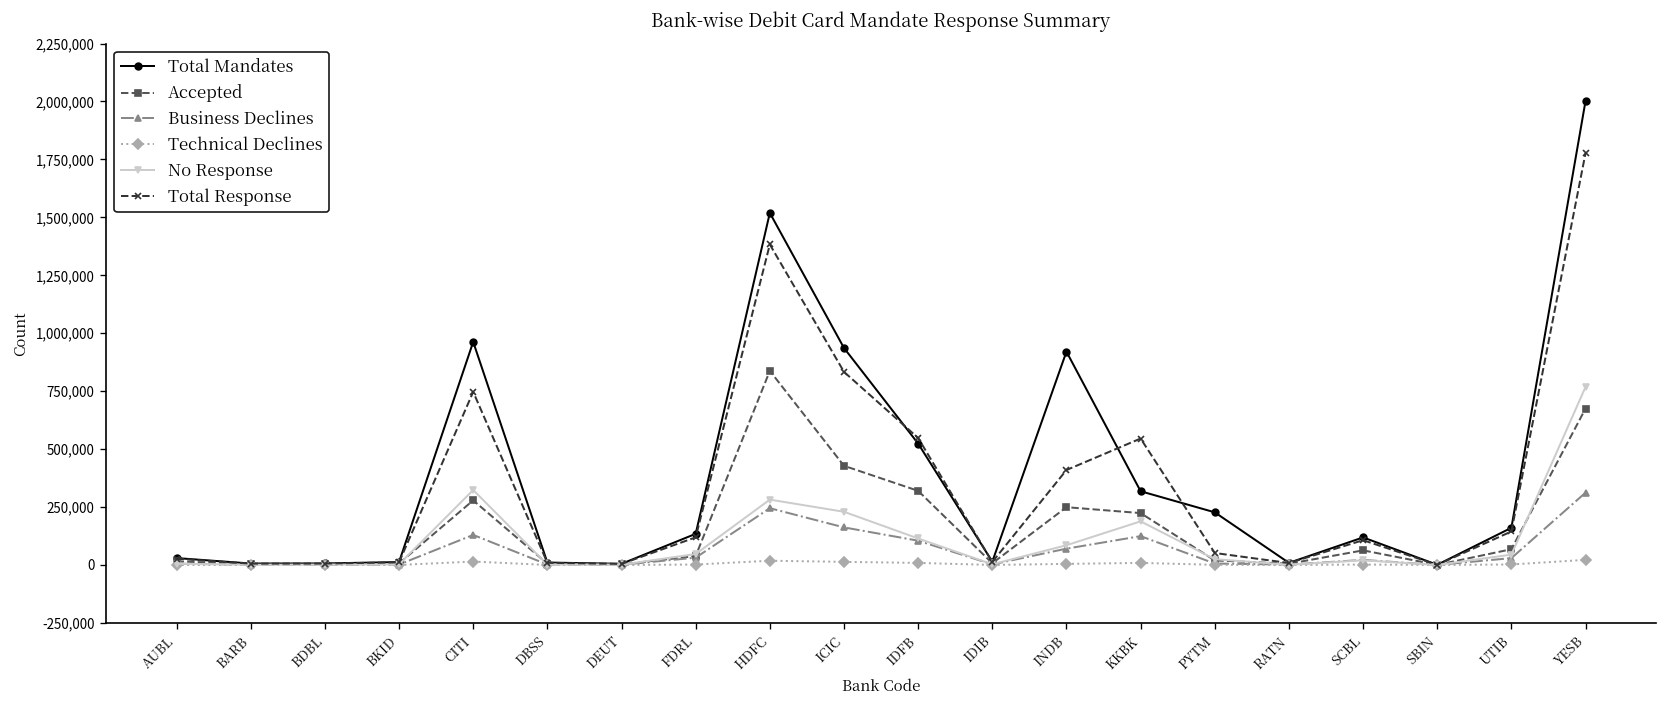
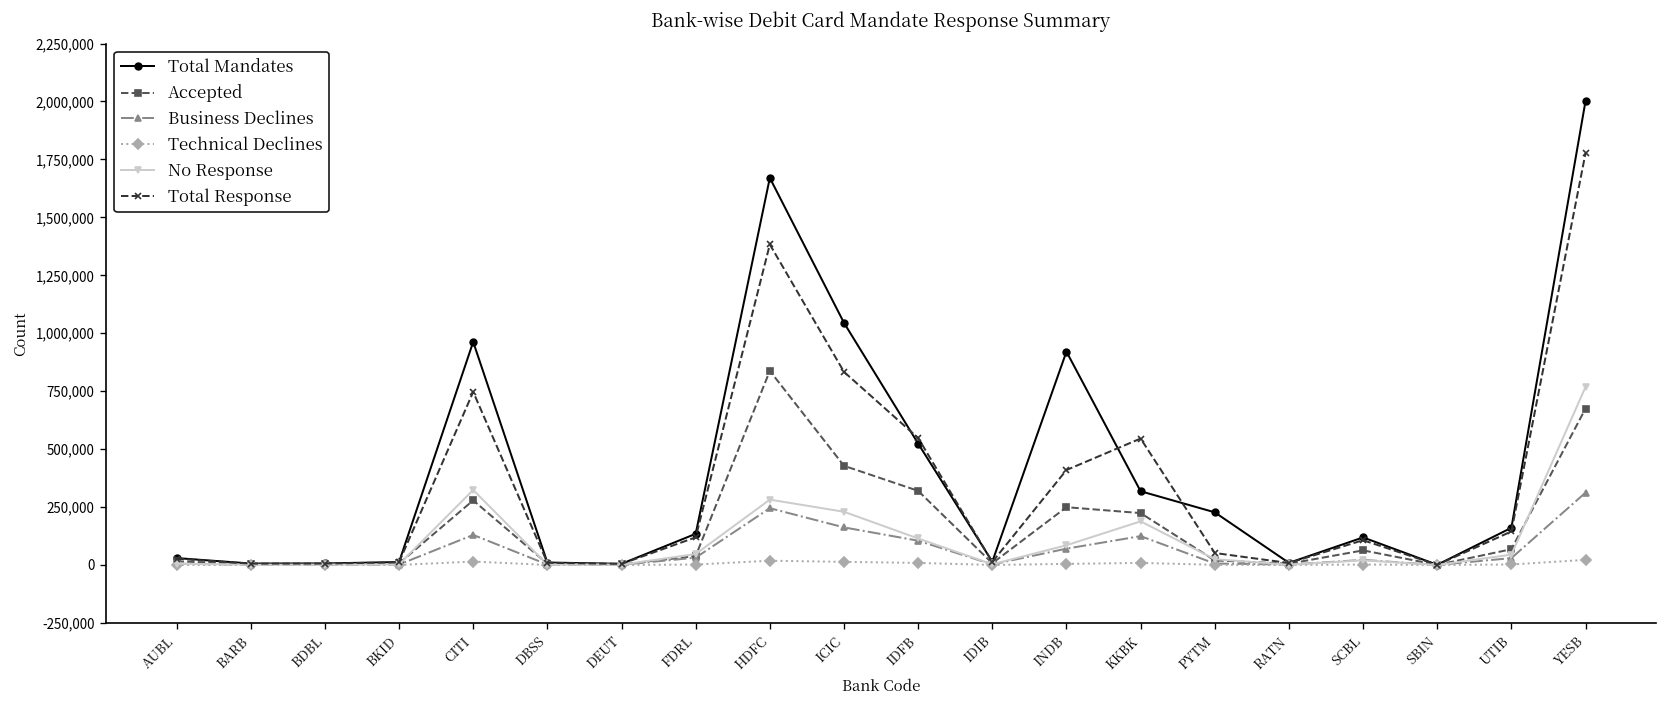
  {
    "Total Mandates": {
      "CITI": "960,000",
      "FDRL": "130,000",
-     "HDFC": "1,520,000",
-     "ICIC": "940,000",
+     "HDFC": "1,670,000",
+     "ICIC": "1,040,000",
      "IDFB": "520,000",
      "INDB": "920,000",
      "KKBK": "320,000",
      "PYTM": "230,000",
      "UTIB": "160,000",
      "YESB": "2,000,000"
    }
  }
